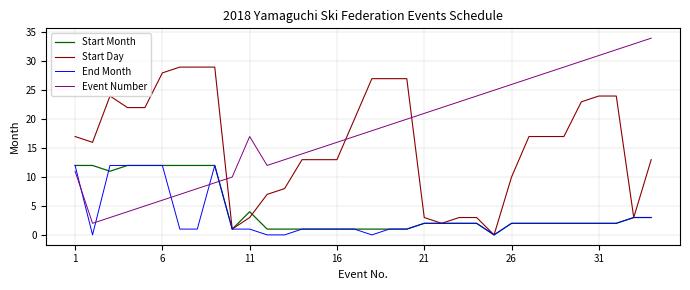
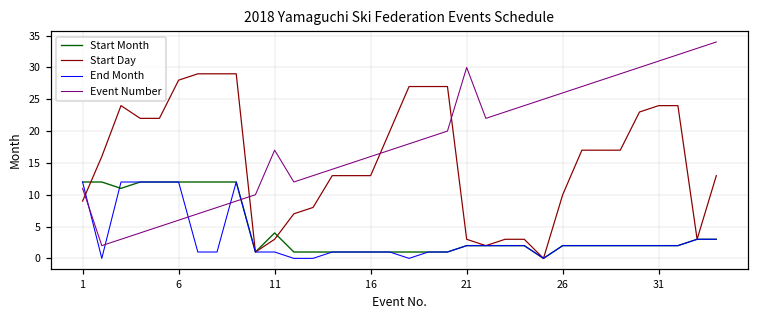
  {
    "Start Month": {
      "11": 4
    },
    "Start Day": {
-     "1": 17,
+     "1": 9,
      "6": 28,
      "11": 3,
      "16": 13,
      "21": 3,
      "26": 10,
      "31": 24
    },
    "End Month": {
      "11": 1
    },
    "Event Number": {
      "1": 11,
      "6": 6,
      "11": 17,
      "16": 16,
-     "21": 21,
+     "21": 30,
      "26": 26,
      "31": 31
    }
  }
